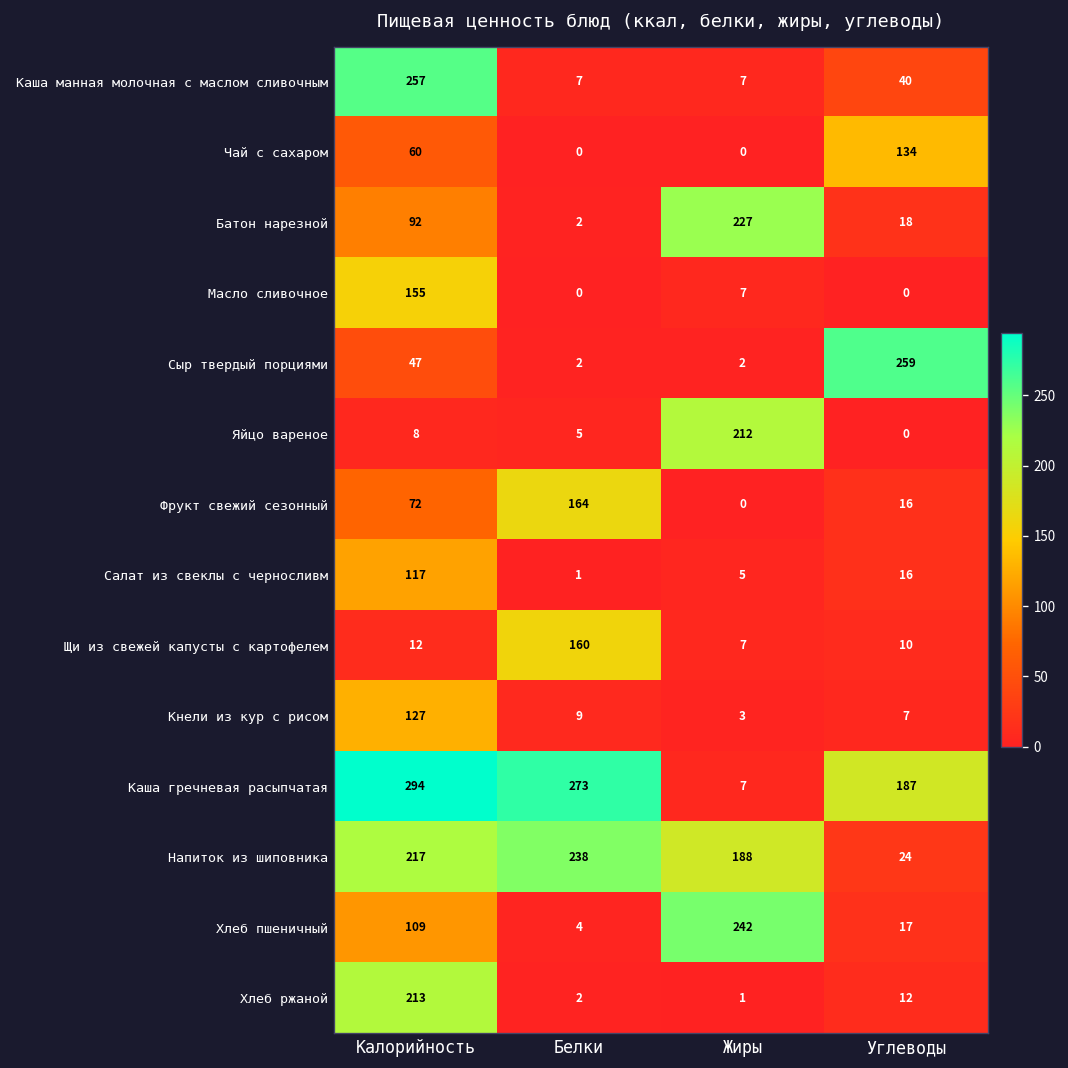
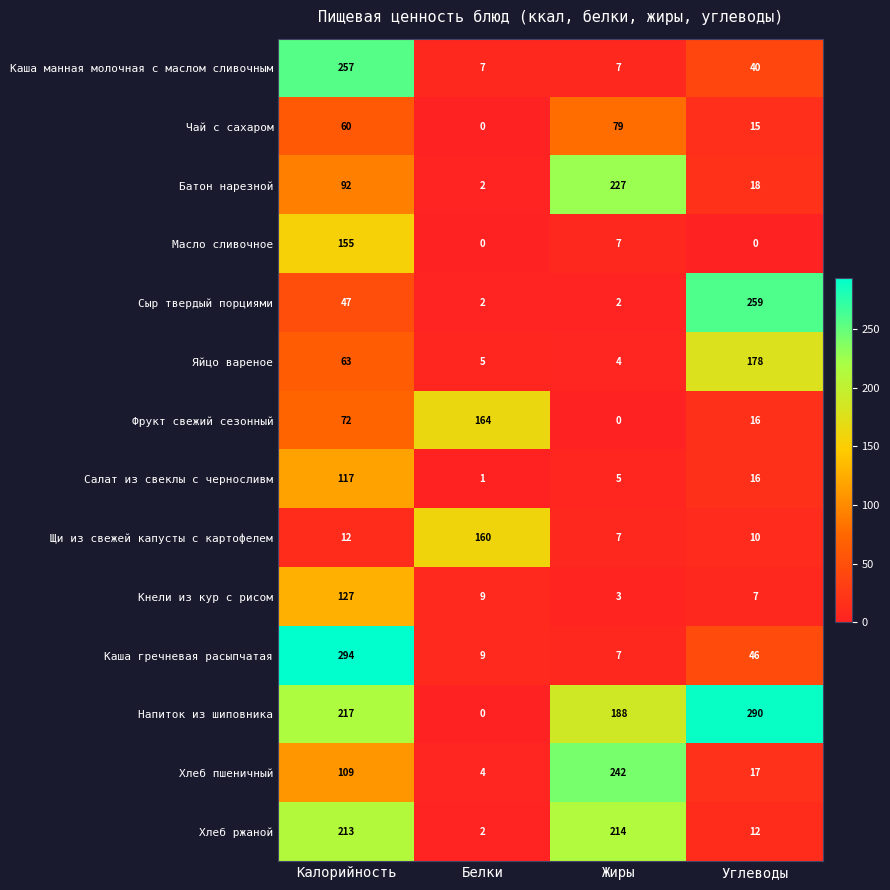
  {
    "Каша манная молочная с маслом сливочным": {
      "Калорийность": 257,
      "Белки": 7,
      "Жиры": 7,
      "Углеводы": 40
    },
    "Чай с сахаром": {
      "Калорийность": 60,
      "Белки": 0,
-     "Жиры": 0,
-     "Углеводы": 134
+     "Жиры": 79,
+     "Углеводы": 15
    },
    "Батон нарезной": {
      "Калорийность": 92,
      "Белки": 2,
      "Жиры": 227,
      "Углеводы": 18
    },
    "Масло сливочное": {
      "Калорийность": 155,
      "Белки": 0,
      "Жиры": 7,
      "Углеводы": 0
    },
    "Сыр твердый порциями": {
      "Калорийность": 47,
      "Белки": 2,
      "Жиры": 2,
      "Углеводы": 259
    },
    "Яйцо вареное": {
-     "Калорийность": 8,
+     "Калорийность": 63,
      "Белки": 5,
-     "Жиры": 212,
-     "Углеводы": 0
+     "Жиры": 4,
+     "Углеводы": 178
    },
    "Фрукт свежий сезонный": {
      "Калорийность": 72,
      "Белки": 164,
      "Жиры": 0,
      "Углеводы": 16
    },
    "Салат из свеклы с черносливм": {
      "Калорийность": 117,
      "Белки": 1,
      "Жиры": 5,
      "Углеводы": 16
    },
    "Щи из свежей капусты с картофелем": {
      "Калорийность": 12,
      "Белки": 160,
      "Жиры": 7,
      "Углеводы": 10
    },
    "Кнели из кур с рисом": {
      "Калорийность": 127,
      "Белки": 9,
      "Жиры": 3,
      "Углеводы": 7
    },
    "Каша гречневая расыпчатая": {
      "Калорийность": 294,
-     "Белки": 273,
+     "Белки": 9,
      "Жиры": 7,
-     "Углеводы": 187
+     "Углеводы": 46
    },
    "Напиток из шиповника": {
      "Калорийность": 217,
-     "Белки": 238,
+     "Белки": 0,
      "Жиры": 188,
-     "Углеводы": 24
+     "Углеводы": 290
    },
    "Хлеб пшеничный": {
      "Калорийность": 109,
      "Белки": 4,
      "Жиры": 242,
      "Углеводы": 17
    },
    "Хлеб ржаной": {
      "Калорийность": 213,
      "Белки": 2,
-     "Жиры": 1,
+     "Жиры": 214,
      "Углеводы": 12
    }
  }
